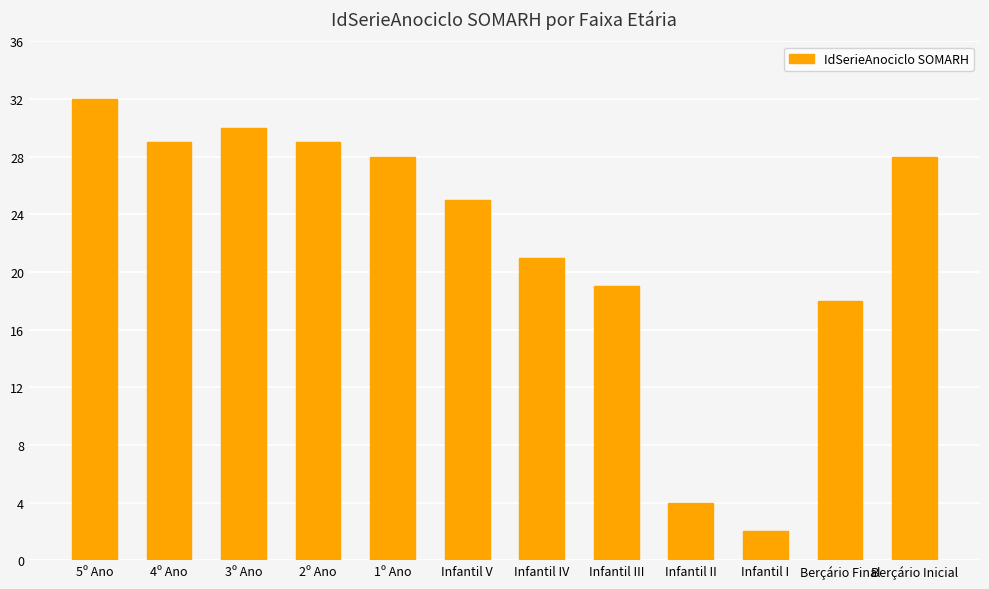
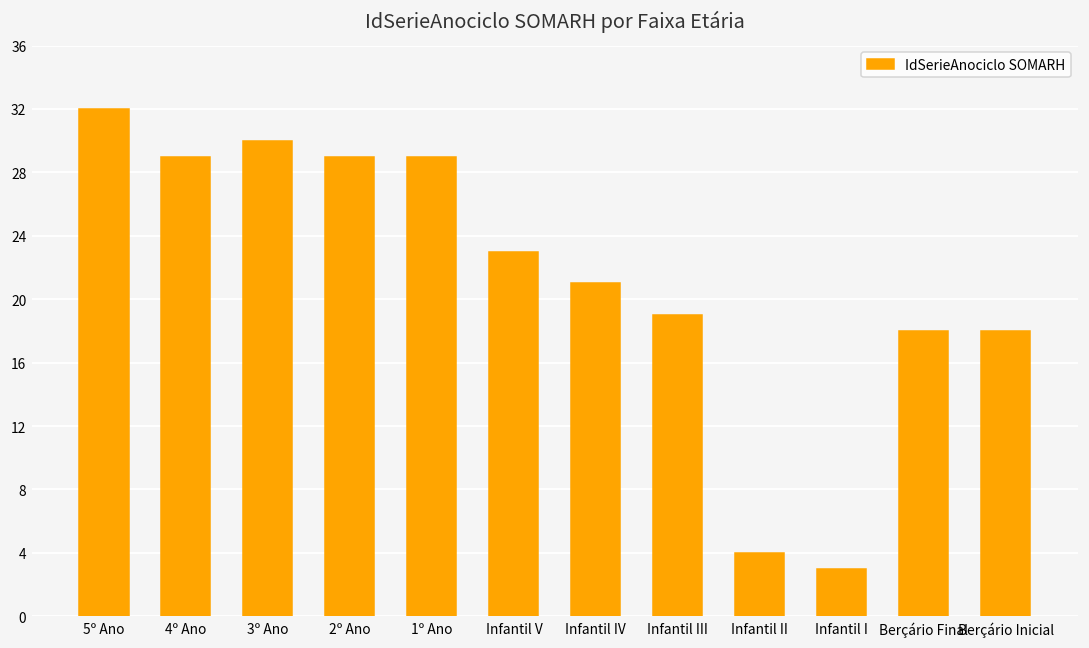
  {
    "5º Ano": 32,
    "4º Ano": 29,
    "3º Ano": 30,
    "2º Ano": 29,
-   "1º Ano": 28,
-   "Infantil V": 25,
+   "1º Ano": 29,
+   "Infantil V": 23,
    "Infantil IV": 21,
    "Infantil III": 19,
    "Infantil II": 4,
-   "Infantil I": 2,
+   "Infantil I": 3,
    "Berçário Final": 18,
-   "Berçário Inicial": 28
+   "Berçário Inicial": 18
  }
